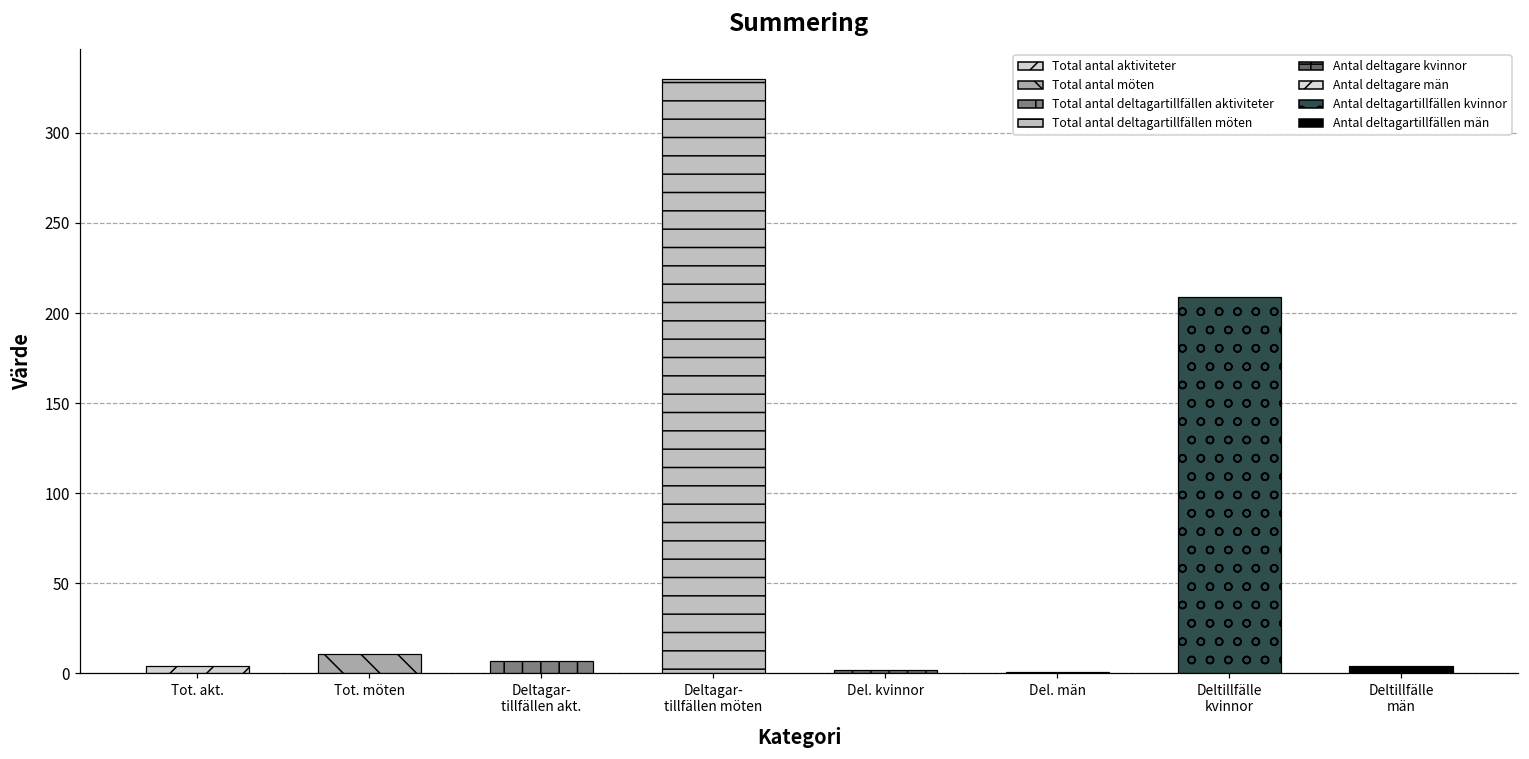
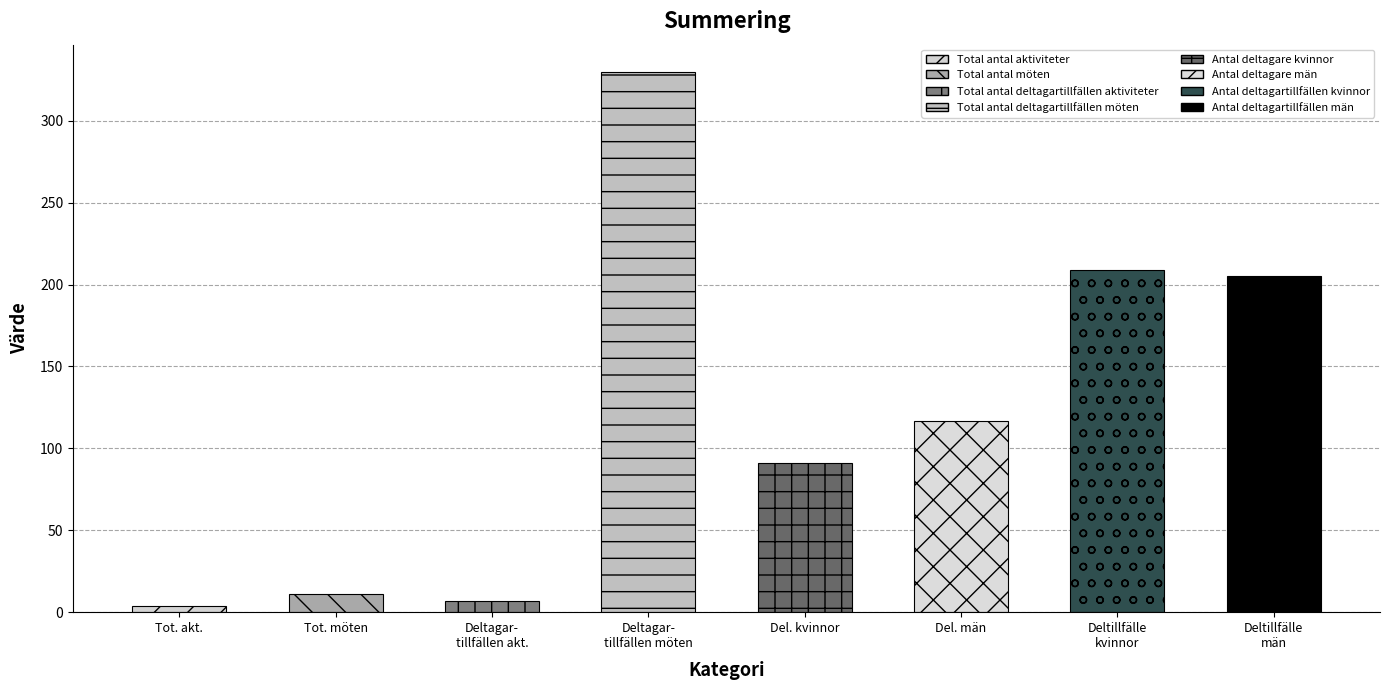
  {
    "Tot. akt.": 4,
    "Tot. möten": 11,
    "Deltagar- tillfällen akt.": 7,
    "Deltagar- tillfällen möten": 330,
-   "Del. kvinnor": 2,
-   "Del. män": 1,
+   "Del. kvinnor": 91,
+   "Del. män": 117,
    "Deltillfälle kvinnor": 209,
-   "Deltillfälle män": 4
+   "Deltillfälle män": 205
  }
